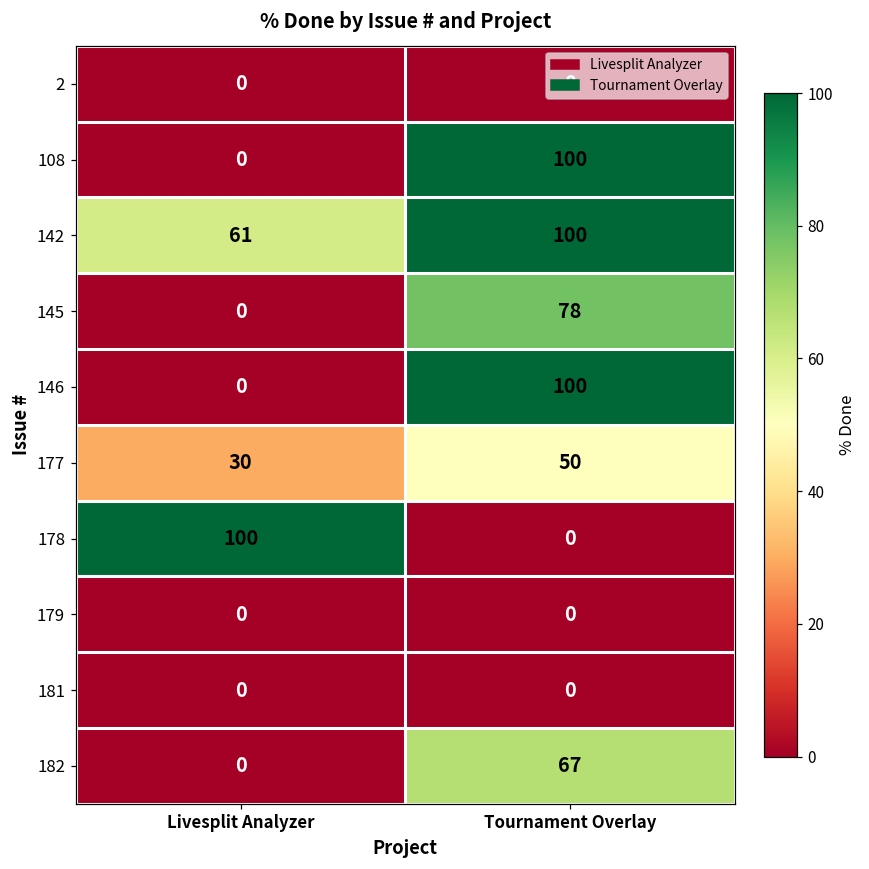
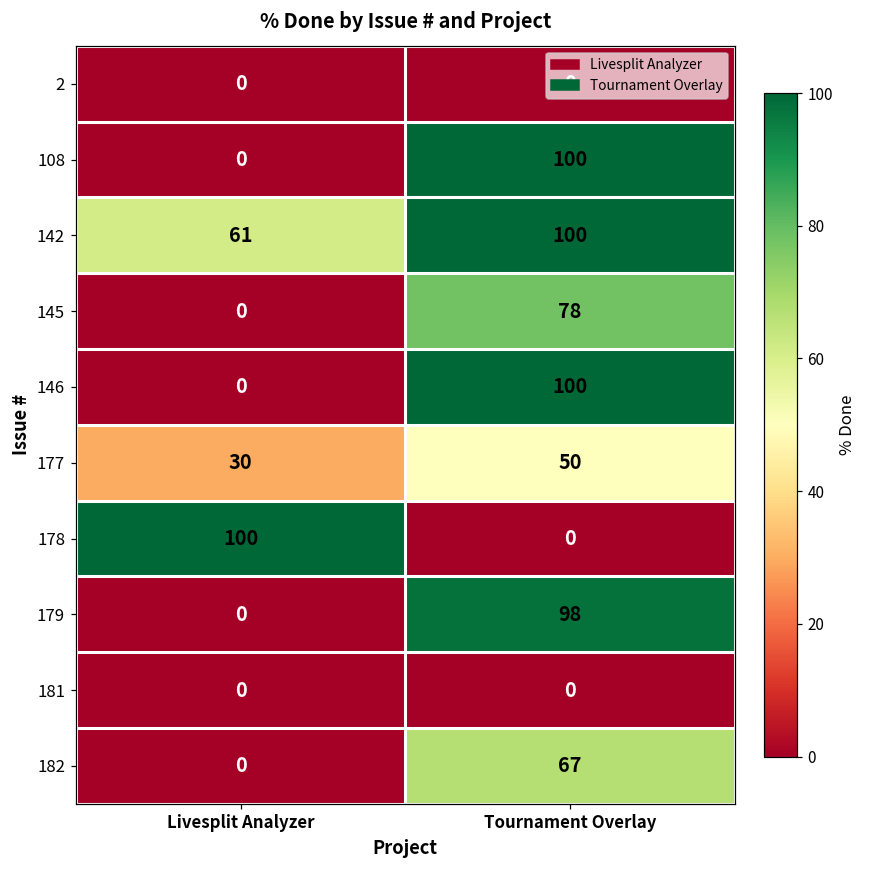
  {
    "2": {
      "Livesplit Analyzer": 0
    },
    "108": {
      "Livesplit Analyzer": 0,
      "Tournament Overlay": 100
    },
    "142": {
      "Livesplit Analyzer": 61,
      "Tournament Overlay": 100
    },
    "145": {
      "Livesplit Analyzer": 0,
      "Tournament Overlay": 78
    },
    "146": {
      "Livesplit Analyzer": 0,
      "Tournament Overlay": 100
    },
    "177": {
      "Livesplit Analyzer": 30,
      "Tournament Overlay": 50
    },
    "178": {
      "Livesplit Analyzer": 100,
      "Tournament Overlay": 0
    },
    "179": {
      "Livesplit Analyzer": 0,
-     "Tournament Overlay": 0
+     "Tournament Overlay": 98
    },
    "181": {
      "Livesplit Analyzer": 0,
      "Tournament Overlay": 0
    },
    "182": {
      "Livesplit Analyzer": 0,
      "Tournament Overlay": 67
    }
  }
